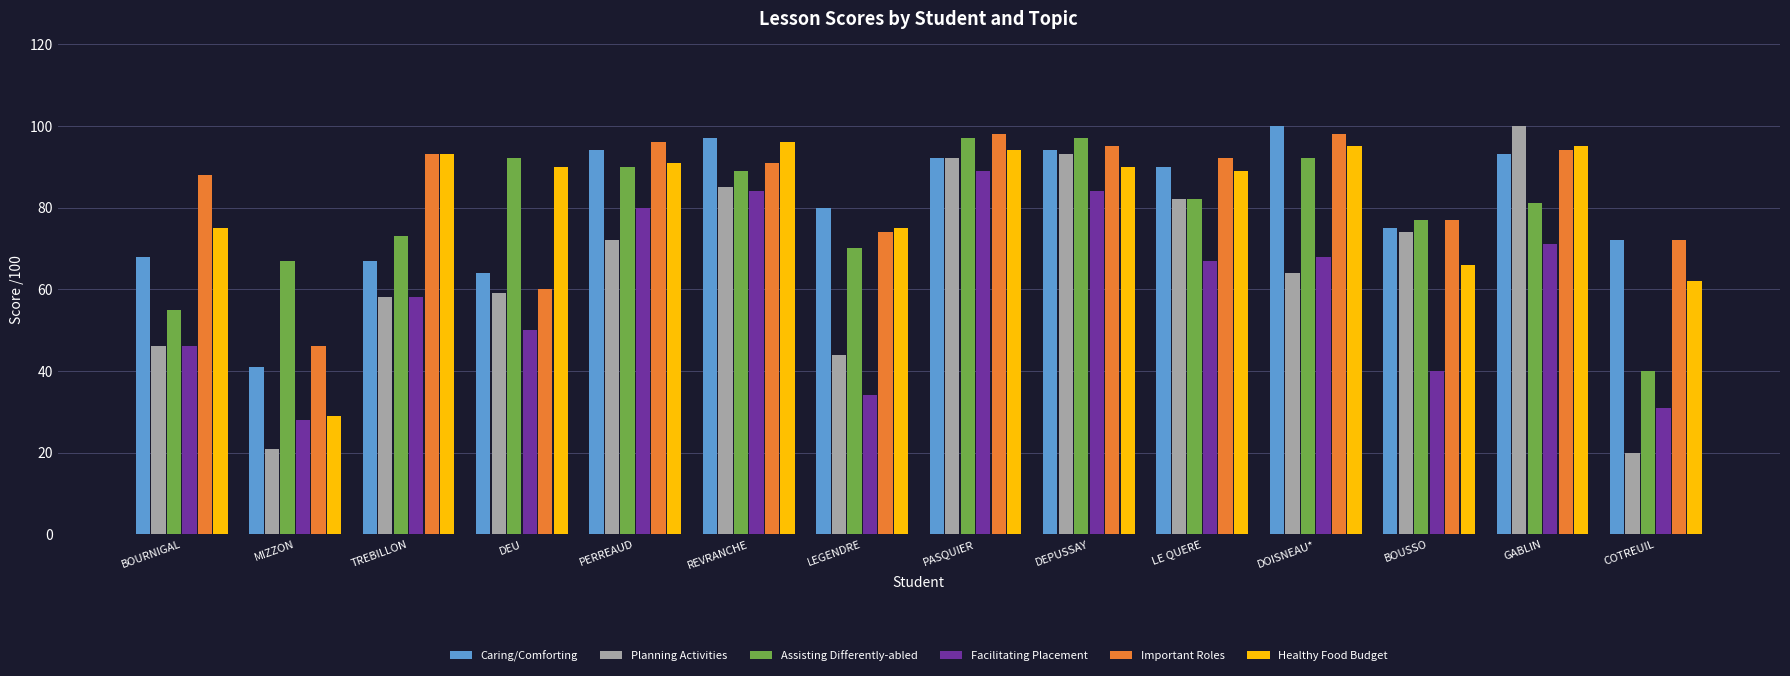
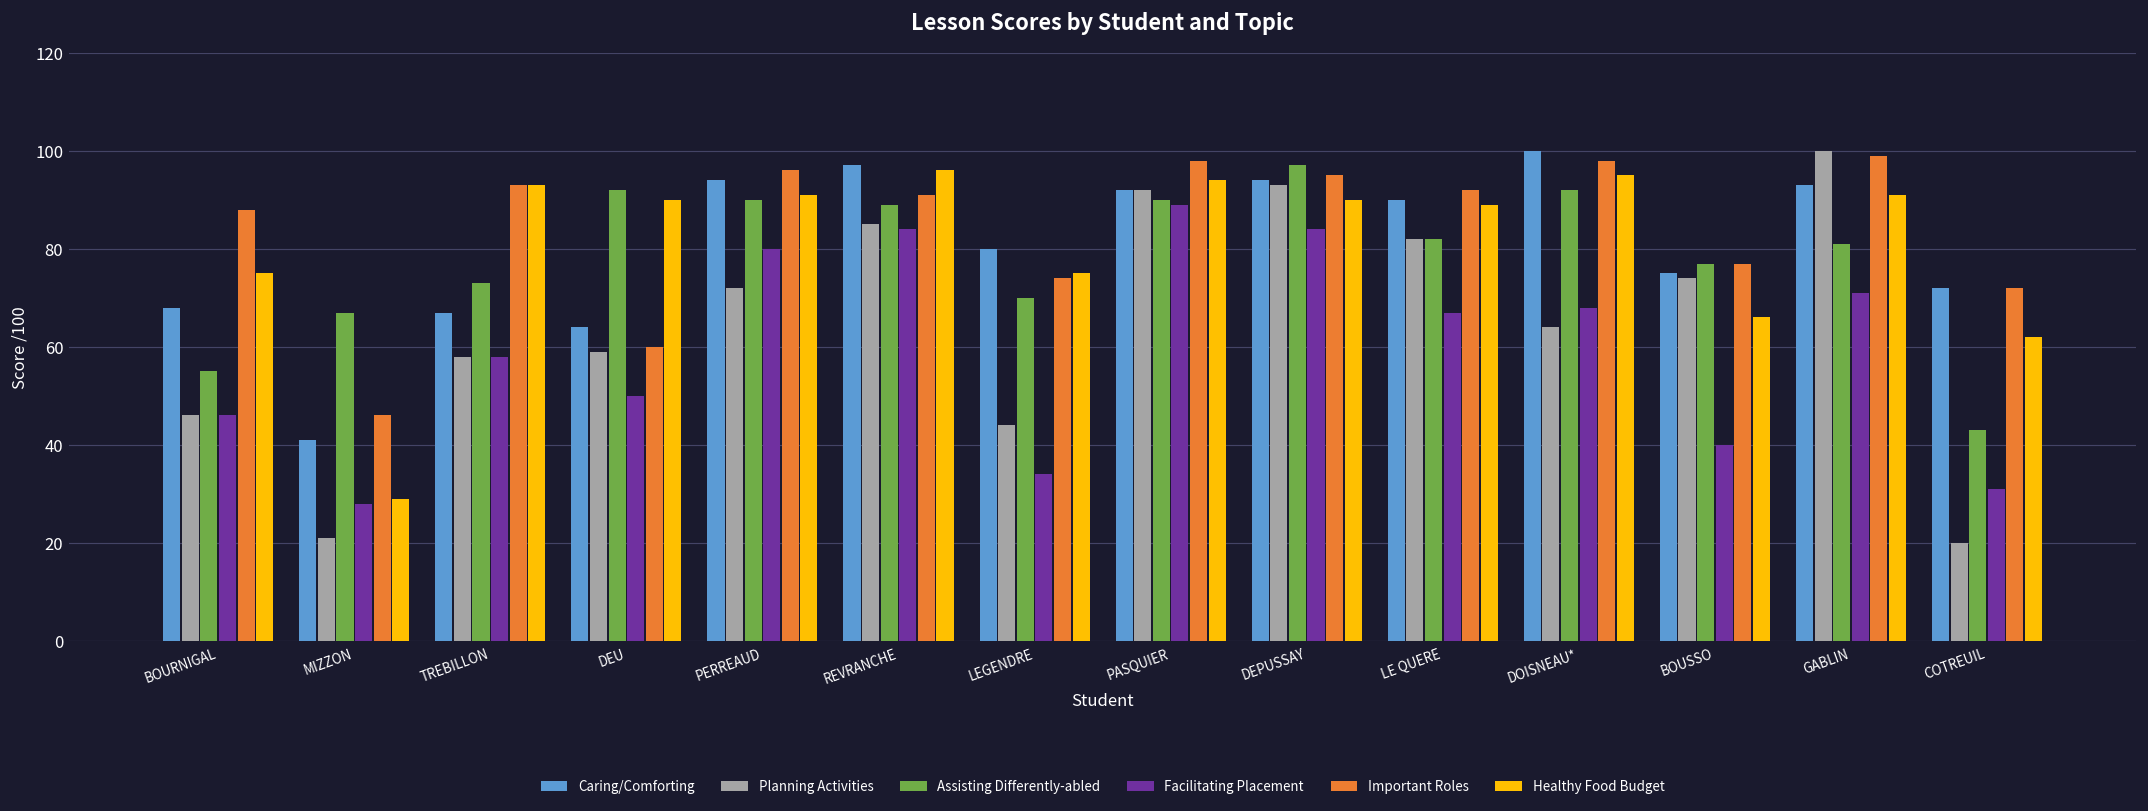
  {
    "Caring/Comforting": {
      "BOURNIGAL": 68,
      "MIZZON": 41,
      "TREBILLON": 67,
      "DEU": 64,
      "PERREAUD": 94,
      "REVRANCHE": 97,
      "LEGENDRE": 80,
      "PASQUIER": 92,
      "DEPUSSAY": 94,
      "LE QUERE": 90,
      "DOISNEAU*": 100,
      "BOUSSO": 75,
      "GABLIN": 93,
      "COTREUIL": 72
    },
    "Planning Activities": {
      "BOURNIGAL": 46,
      "MIZZON": 21,
      "TREBILLON": 58,
      "DEU": 59,
      "PERREAUD": 72,
      "REVRANCHE": 85,
      "LEGENDRE": 44,
      "PASQUIER": 92,
      "DEPUSSAY": 93,
      "LE QUERE": 82,
      "DOISNEAU*": 64,
      "BOUSSO": 74,
      "GABLIN": 100,
      "COTREUIL": 20
    },
    "Assisting Differently-abled": {
      "BOURNIGAL": 55,
      "MIZZON": 67,
      "TREBILLON": 73,
      "DEU": 92,
      "PERREAUD": 90,
      "REVRANCHE": 89,
      "LEGENDRE": 70,
-     "PASQUIER": 97,
+     "PASQUIER": 90,
      "DEPUSSAY": 97,
      "LE QUERE": 82,
      "DOISNEAU*": 92,
      "BOUSSO": 77,
      "GABLIN": 81,
-     "COTREUIL": 40
+     "COTREUIL": 43
    },
    "Facilitating Placement": {
      "BOURNIGAL": 46,
      "MIZZON": 28,
      "TREBILLON": 58,
      "DEU": 50,
      "PERREAUD": 80,
      "REVRANCHE": 84,
      "LEGENDRE": 34,
      "PASQUIER": 89,
      "DEPUSSAY": 84,
      "LE QUERE": 67,
      "DOISNEAU*": 68,
      "BOUSSO": 40,
      "GABLIN": 71,
      "COTREUIL": 31
    },
    "Important Roles": {
      "BOURNIGAL": 88,
      "MIZZON": 46,
      "TREBILLON": 93,
      "DEU": 60,
      "PERREAUD": 96,
      "REVRANCHE": 91,
      "LEGENDRE": 74,
      "PASQUIER": 98,
      "DEPUSSAY": 95,
      "LE QUERE": 92,
      "DOISNEAU*": 98,
      "BOUSSO": 77,
-     "GABLIN": 94,
+     "GABLIN": 99,
      "COTREUIL": 72
    },
    "Healthy Food Budget": {
      "BOURNIGAL": 75,
      "MIZZON": 29,
      "TREBILLON": 93,
      "DEU": 90,
      "PERREAUD": 91,
      "REVRANCHE": 96,
      "LEGENDRE": 75,
      "PASQUIER": 94,
      "DEPUSSAY": 90,
      "LE QUERE": 89,
      "DOISNEAU*": 95,
      "BOUSSO": 66,
-     "GABLIN": 95,
+     "GABLIN": 91,
      "COTREUIL": 62
    }
  }
